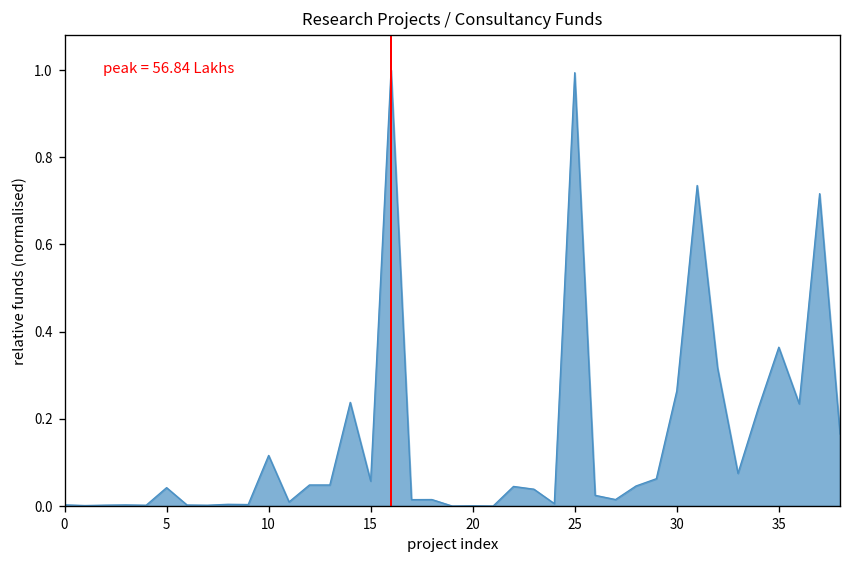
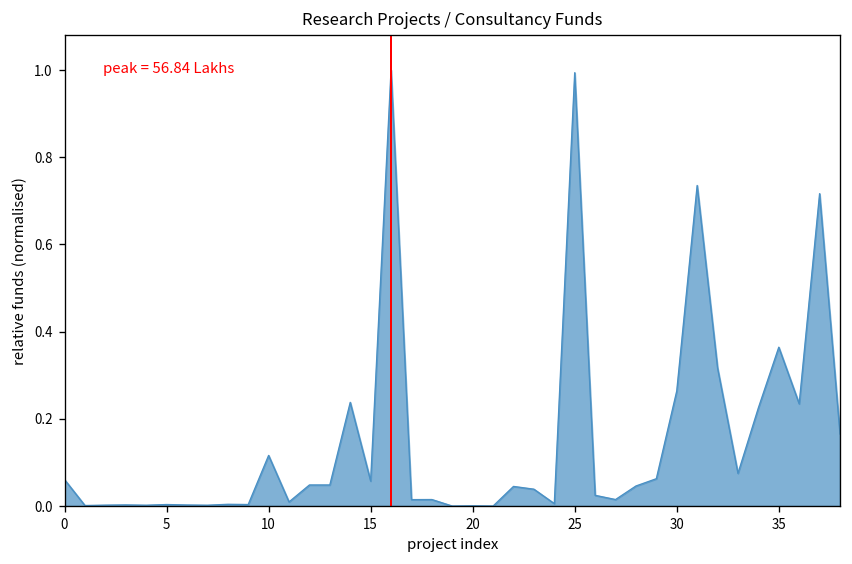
  {
-   "0": 0.00,
-   "5": 0.04,
+   "0": 0.06,
+   "5": 0.00,
    "10": 0.12,
    "15": 0.06,
    "20": 0.00,
    "25": 0.99,
    "30": 0.26,
    "35": 0.36
  }
